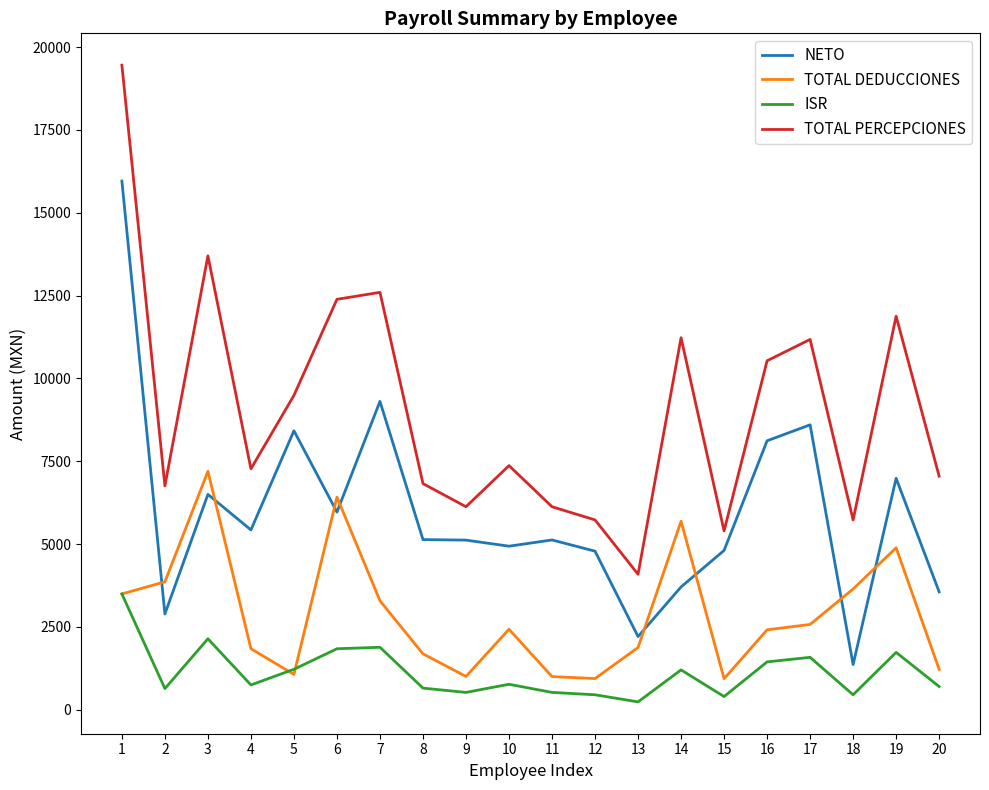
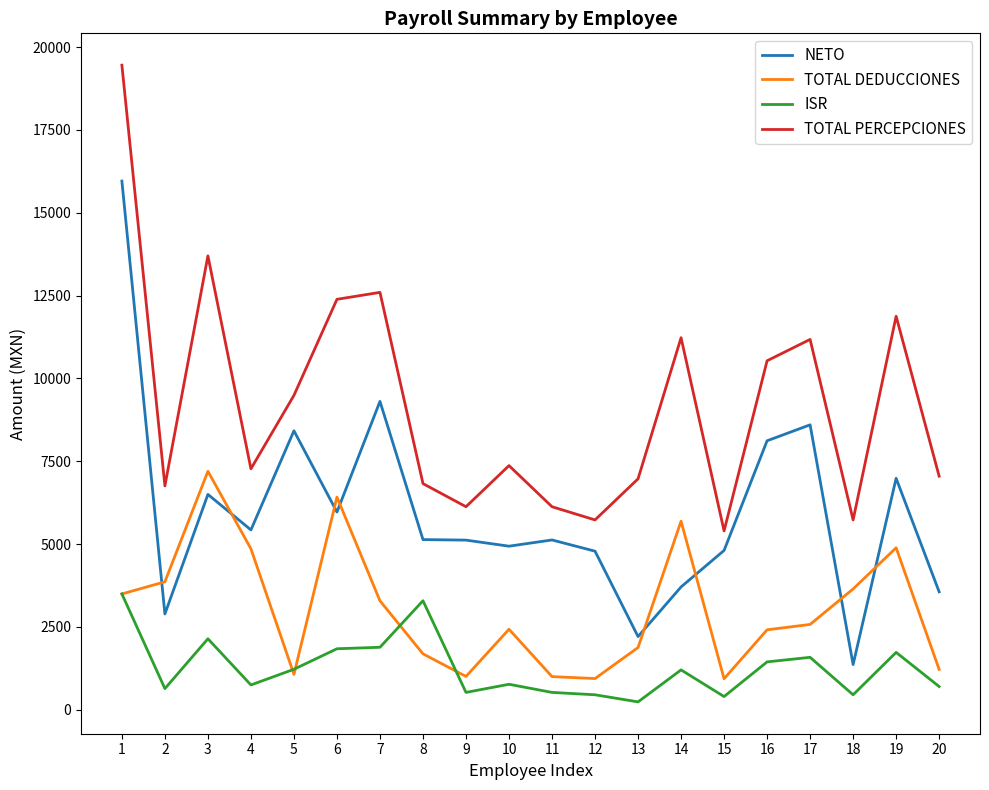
  {
    "NETO": {
      "1": 16000,
      "2": 2900,
      "3": 6500,
      "4": 5400,
      "5": 8400,
      "6": 6000,
      "7": 9300,
      "8": 5100,
      "9": 5100,
      "10": 4900,
      "11": 5100,
      "12": 4800,
      "13": 2200,
      "14": 3700,
      "15": 4800,
      "16": 8100,
      "17": 8600,
      "18": 1400,
      "19": 7000,
      "20": 3600
    },
    "TOTAL DEDUCCIONES": {
      "2": 3900,
      "3": 7200,
-     "4": 1800,
+     "4": 4900,
      "5": 1100,
      "6": 6400,
      "7": 3300,
      "8": 1700,
      "9": 1000,
      "10": 2400,
      "11": 1000,
      "12": 900,
      "13": 1900,
      "14": 5700,
      "15": 900,
      "16": 2400,
      "17": 2600,
      "18": 3600,
      "19": 4900,
      "20": 1200
    },
    "ISR": {
      "2": 600,
      "3": 2100,
      "4": 800,
      "5": 1200,
      "6": 1800,
      "7": 1900,
-     "8": 700,
+     "8": 3300,
      "9": 500,
      "10": 800,
      "11": 500,
      "12": 500,
      "13": 200,
      "14": 1200,
      "15": 400,
      "16": 1400,
      "17": 1600,
      "18": 500,
      "19": 1700,
      "20": 700
    },
    "TOTAL PERCEPCIONES": {
      "1": 19500,
      "2": 6800,
      "3": 13700,
      "4": 7300,
      "5": 9500,
      "6": 12400,
      "7": 12600,
      "8": 6800,
      "9": 6100,
      "10": 7400,
      "11": 6100,
      "12": 5700,
-     "13": 4100,
+     "13": 7000,
      "14": 11200,
      "15": 5400,
      "16": 10500,
      "17": 11200,
      "18": 5700,
      "19": 11900,
      "20": 7100
    }
  }
